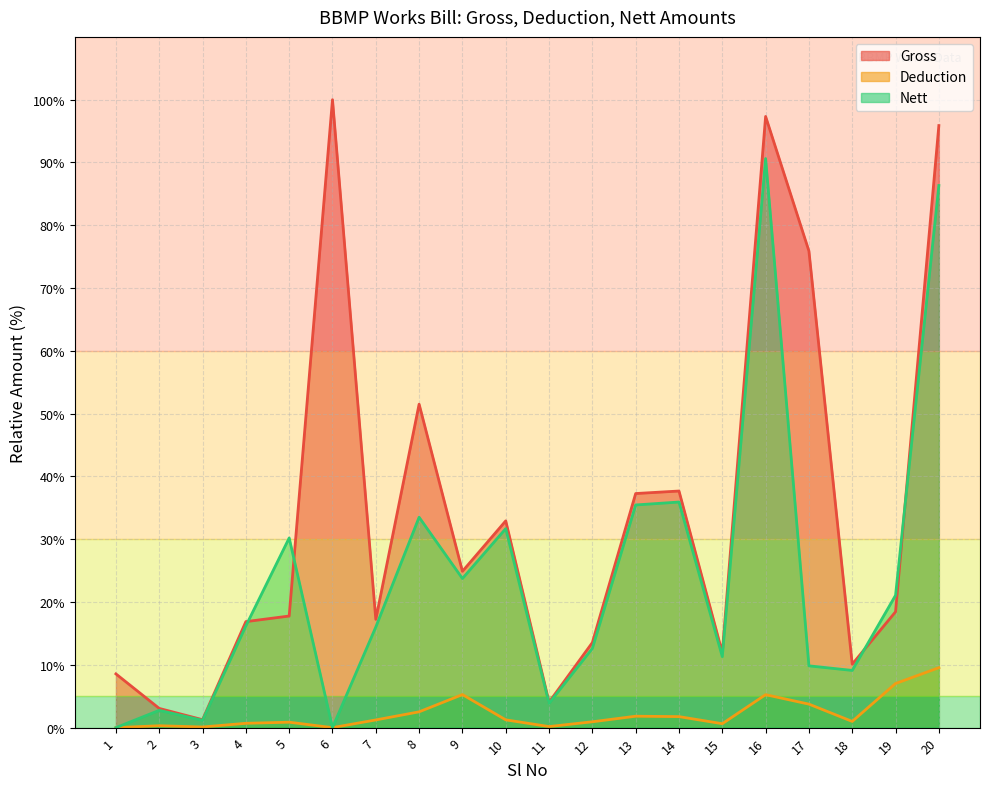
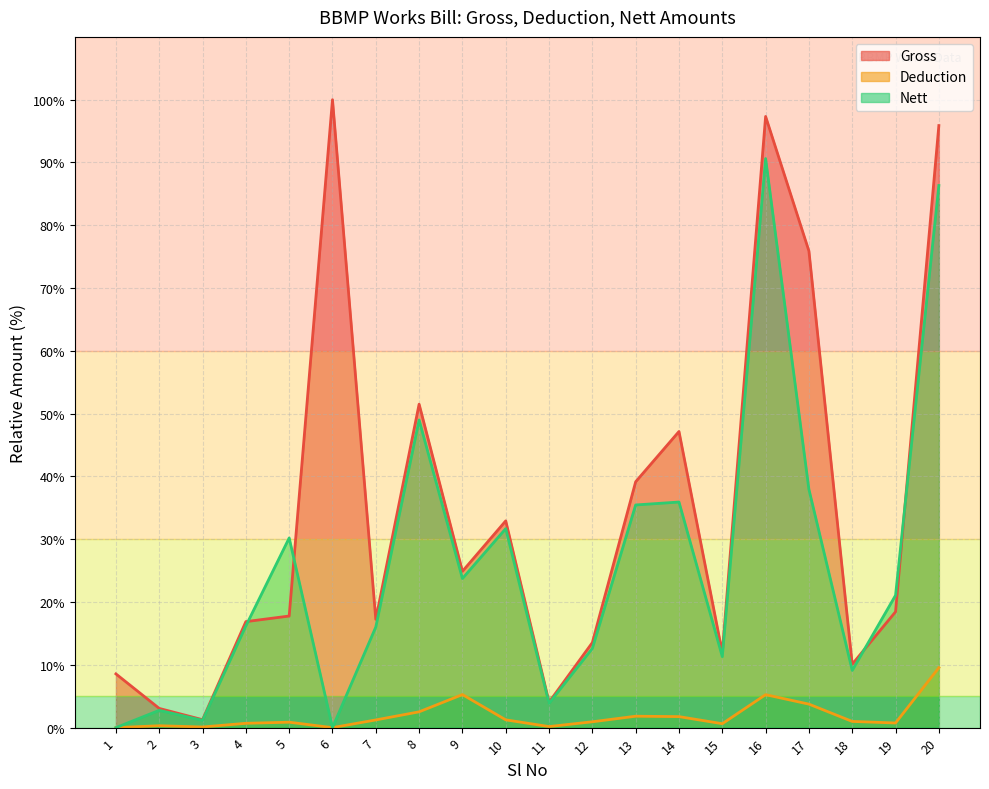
  {
    "Gross": {
      "1": "9%",
      "4": "17%",
      "5": "18%",
      "6": "100%",
      "7": "17%",
      "8": "52%",
      "9": "25%",
      "10": "33%",
      "12": "14%",
-     "13": "37%",
-     "14": "38%",
+     "13": "39%",
+     "14": "47%",
      "15": "12%",
      "16": "97%",
      "17": "76%",
      "18": "10%",
      "19": "18%",
      "20": "96%"
    },
    "Deduction": {
      "2": "0%",
      "3": "0%",
      "4": "1%",
      "5": "1%",
      "7": "1%",
      "8": "3%",
      "9": "5%",
      "10": "1%",
      "11": "0%",
      "12": "1%",
      "13": "2%",
      "14": "2%",
      "15": "1%",
      "16": "5%",
      "17": "4%",
      "18": "1%",
-     "19": "7%",
+     "19": "1%",
      "20": "10%"
    },
    "Nett": {
      "4": "16%",
      "5": "30%",
      "7": "16%",
-     "8": "34%",
+     "8": "49%",
      "9": "24%",
      "10": "32%",
      "12": "13%",
      "13": "35%",
      "14": "36%",
      "15": "11%",
      "16": "91%",
-     "17": "10%",
+     "17": "38%",
      "18": "9%",
      "19": "21%",
      "20": "86%"
    }
  }
